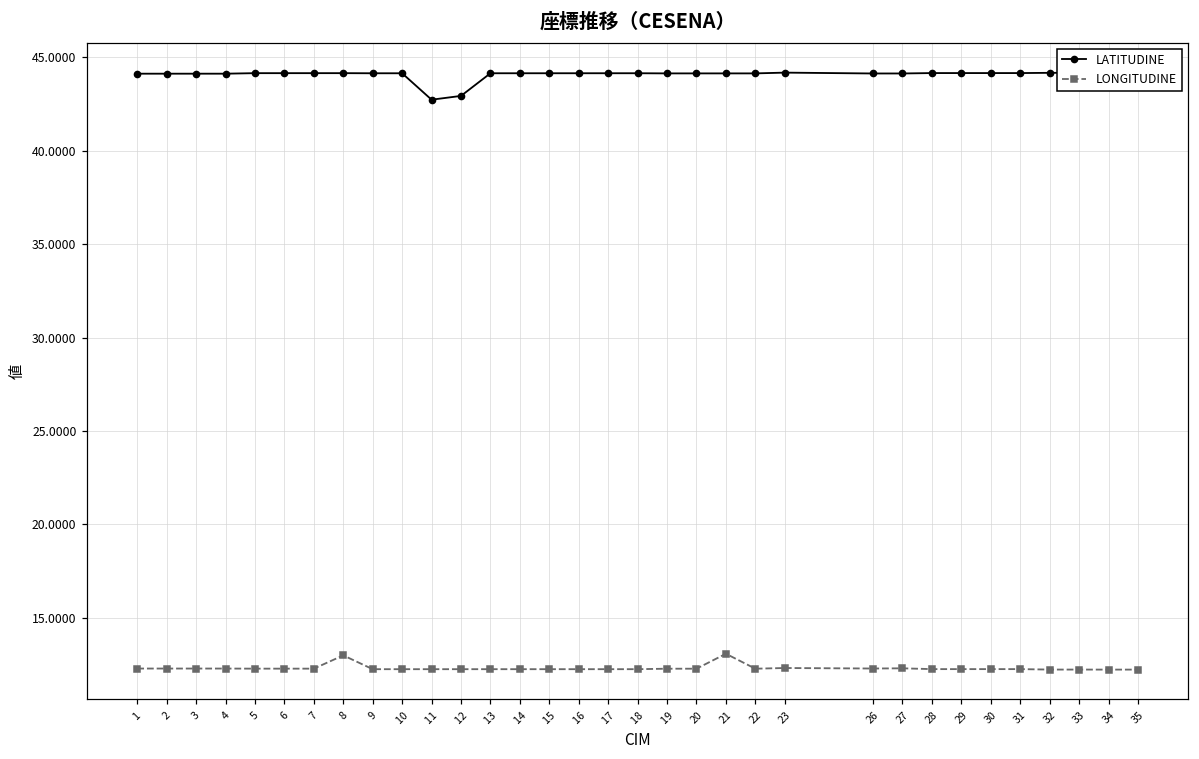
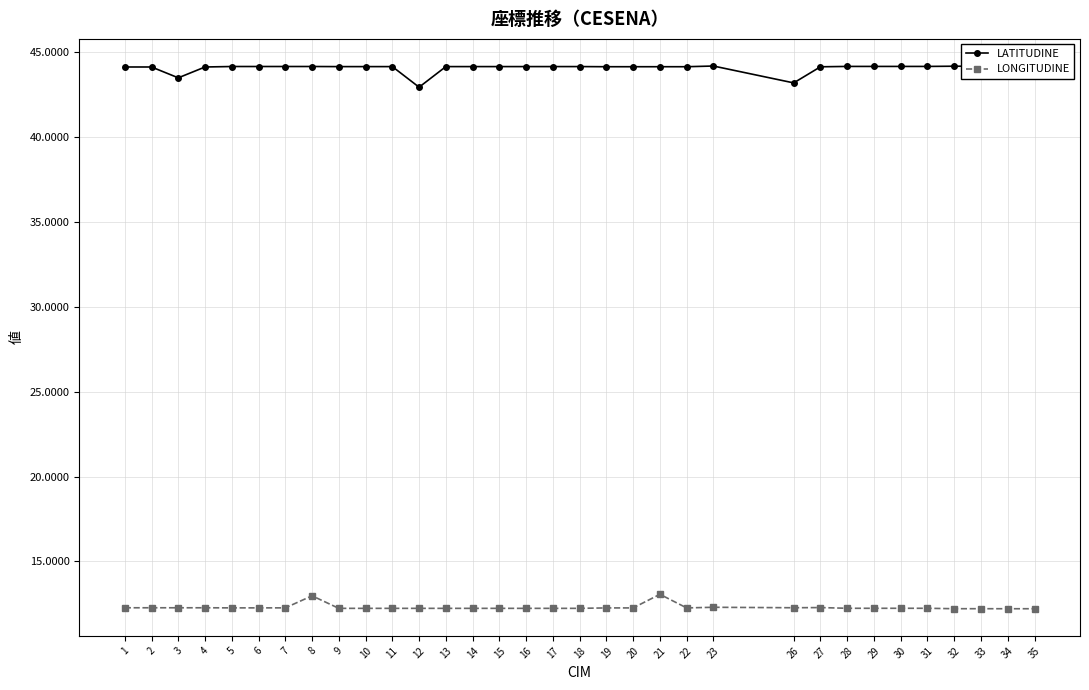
  {
    "LATITUDINE": {
      "1": 44.1,
      "2": 44.1,
-     "3": 44.1,
+     "3": 43.5,
      "4": 44.1,
      "5": 44.2,
      "6": 44.2,
      "7": 44.2,
      "8": 44.2,
      "9": 44.2,
      "10": 44.2,
-     "11": 42.7,
+     "11": 44.2,
      "12": 42.9,
      "13": 44.2,
      "14": 44.2,
      "15": 44.2,
      "16": 44.2,
      "17": 44.2,
      "18": 44.2,
      "19": 44.1,
      "20": 44.1,
      "21": 44.1,
      "22": 44.1,
      "23": 44.2,
-     "26": 44.1,
+     "26": 43.2,
      "27": 44.1,
      "28": 44.2,
      "29": 44.2,
      "30": 44.2,
      "31": 44.2,
      "32": 44.2
    },
    "LONGITUDINE": {
      "1": 12.3,
      "2": 12.3,
      "3": 12.3,
      "4": 12.3,
      "5": 12.3,
      "6": 12.3,
      "7": 12.3,
      "8": 13.0,
      "9": 12.2,
      "10": 12.2,
      "11": 12.2,
      "12": 12.2,
      "13": 12.2,
      "14": 12.2,
      "15": 12.2,
      "16": 12.2,
      "17": 12.2,
      "18": 12.2,
      "19": 12.3,
      "20": 12.3,
      "21": 13.1,
      "22": 12.3,
      "23": 12.3,
      "26": 12.3,
      "27": 12.3,
      "28": 12.2,
      "29": 12.2,
      "30": 12.2,
      "31": 12.2,
      "32": 12.2,
      "33": 12.2,
      "34": 12.2,
      "35": 12.2
    }
  }
